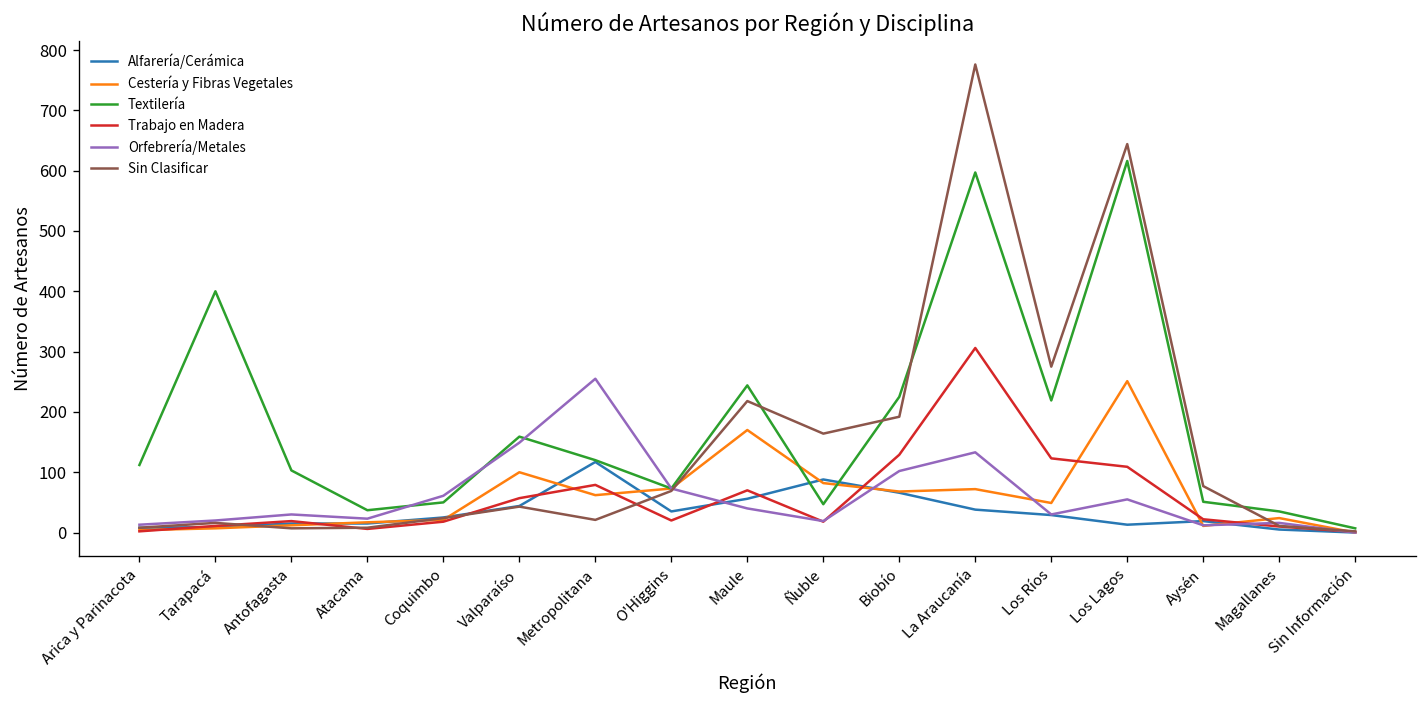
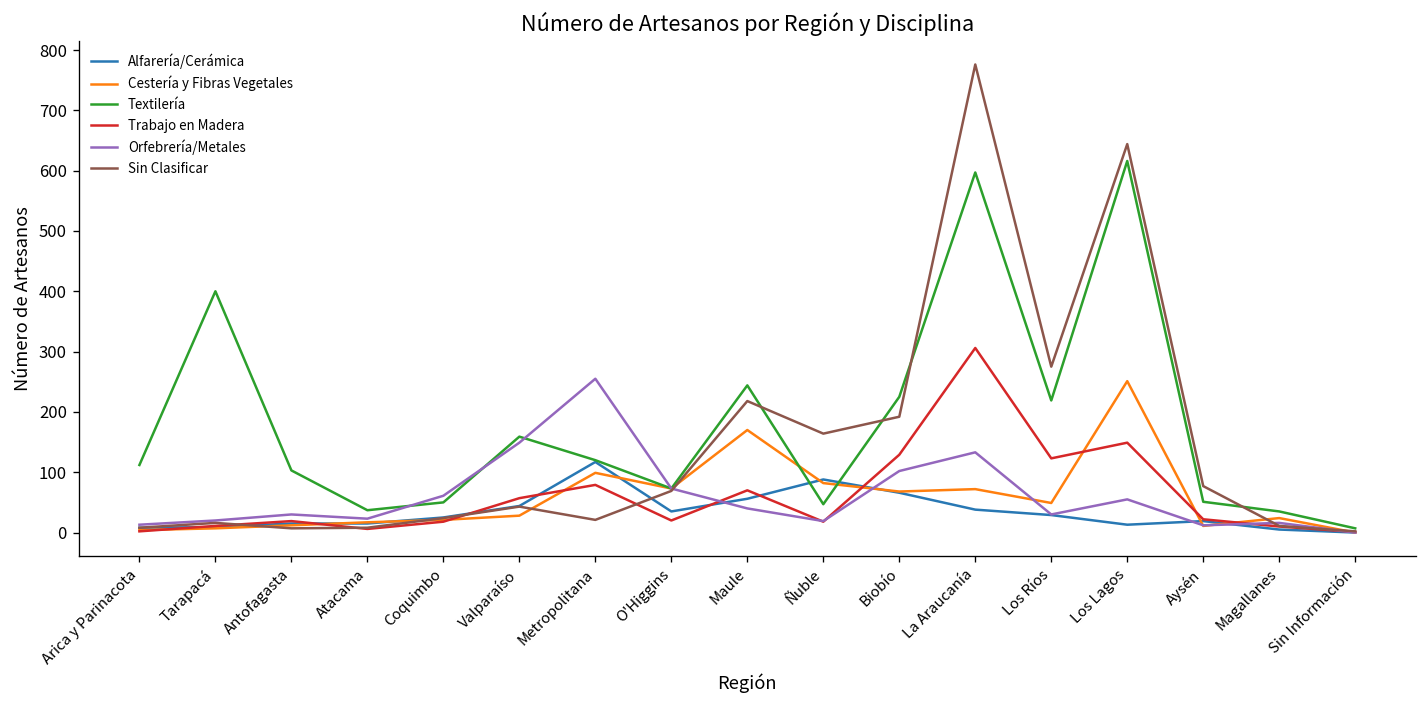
  {
    "Alfarería/Cerámica": {
      "O'Higgins": 40,
      "Maule": 60,
      "Ñuble": 90,
      "La Araucanía": 40,
      "Los Lagos": 10
    },
    "Cestería y Fibras Vegetales": {
-     "Valparaíso": 100,
-     "Metropolitana": 60,
+     "Valparaíso": 30,
+     "Metropolitana": 100,
      "Maule": 170,
      "Ñuble": 80,
      "La Araucanía": 70,
      "Los Ríos": 50,
      "Los Lagos": 250,
      "Magallanes": 20
    },
    "Textilería": {
      "Arica y Parinacota": 110,
      "Tarapacá": 400,
      "Antofagasta": 100,
      "Atacama": 40,
      "Coquimbo": 50,
      "Valparaíso": 160,
      "Maule": 240,
      "Ñuble": 50,
      "Biobío": 230,
      "La Araucanía": 600,
      "Los Ríos": 220,
      "Los Lagos": 620,
      "Aysén": 50,
      "Magallanes": 40
    },
    "Trabajo en Madera": {
      "Valparaíso": 60,
      "Metropolitana": 80,
      "O'Higgins": 20,
      "Maule": 70,
      "Biobío": 130,
      "La Araucanía": 310,
      "Los Ríos": 120,
-     "Los Lagos": 110
+     "Los Lagos": 150
    },
    "Orfebrería/Metales": {
      "Antofagasta": 30,
      "Atacama": 20,
      "Coquimbo": 60,
      "Valparaíso": 150,
      "Metropolitana": 260,
      "Maule": 40,
      "Biobío": 100,
      "La Araucanía": 130,
      "Los Lagos": 60,
      "Magallanes": 20
    },
    "Sin Clasificar": {
      "Metropolitana": 20,
      "Maule": 220,
      "Ñuble": 160,
      "Biobío": 190,
      "La Araucanía": 780,
      "Los Ríos": 280,
      "Los Lagos": 640,
      "Aysén": 80
    }
  }
